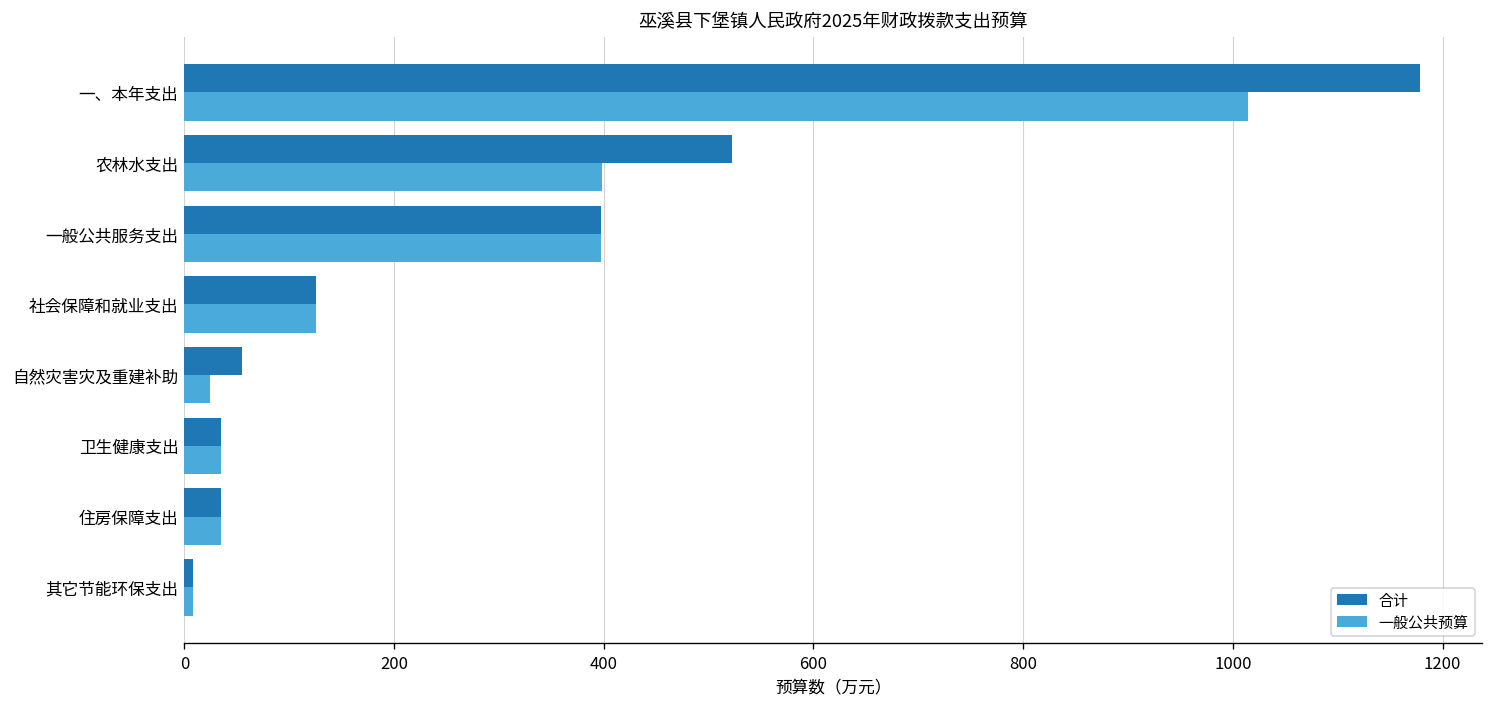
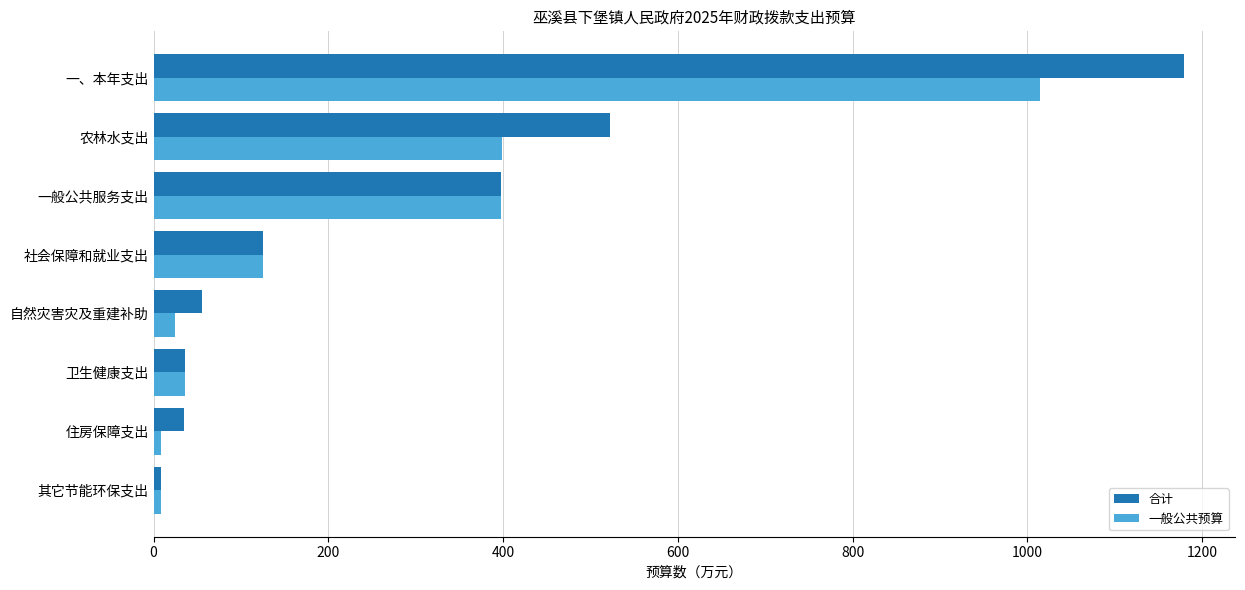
  {
    "合计": {
      "一、本年支出": 1180,
      "农林水支出": 520,
      "一般公共服务支出": 400,
      "社会保障和就业支出": 130,
      "自然灾害灾及重建补助": 60,
      "卫生健康支出": 40,
      "住房保障支出": 30,
      "其它节能环保支出": 10
    },
    "一般公共预算": {
      "一、本年支出": 1010,
      "农林水支出": 400,
      "一般公共服务支出": 400,
      "社会保障和就业支出": 130,
      "自然灾害灾及重建补助": 20,
      "卫生健康支出": 40,
-     "住房保障支出": 30,
+     "住房保障支出": 10,
      "其它节能环保支出": 10
    }
  }
